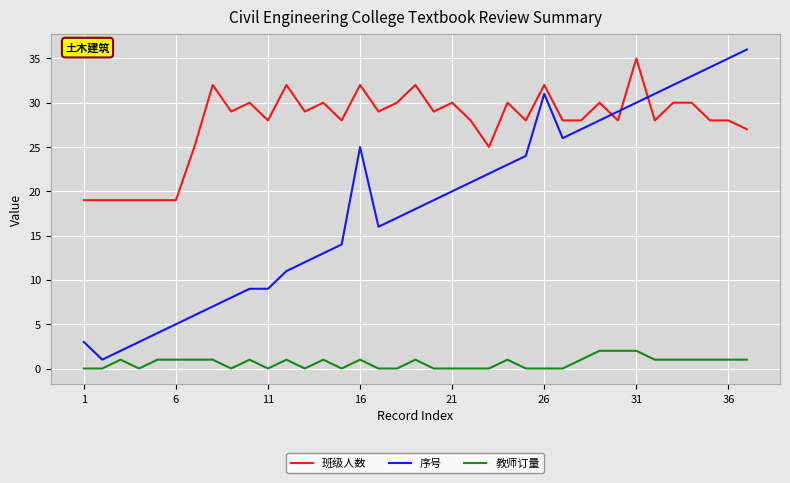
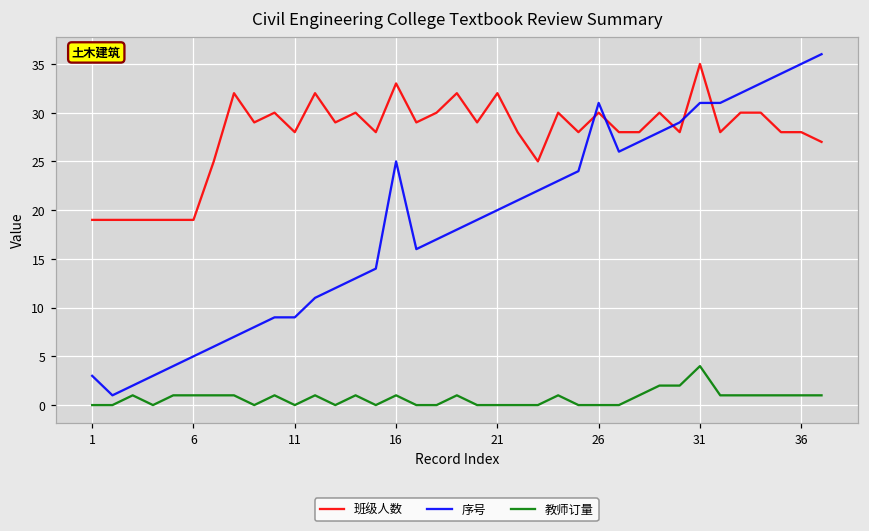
  {
    "班级人数": {
      "1": 19,
      "6": 19,
      "11": 28,
-     "16": 32,
-     "21": 30,
-     "26": 32,
+     "16": 33,
+     "21": 32,
+     "26": 30,
      "31": 35,
      "36": 28
    },
    "序号": {
      "1": 3,
      "6": 5,
      "11": 9,
      "16": 25,
      "21": 20,
      "26": 31,
-     "31": 30,
+     "31": 31,
      "36": 35
    },
    "教师订量": {
      "1": 0,
      "6": 1,
      "11": 0,
      "16": 1,
      "21": 0,
      "26": 0,
-     "31": 2,
+     "31": 4,
      "36": 1
    }
  }
